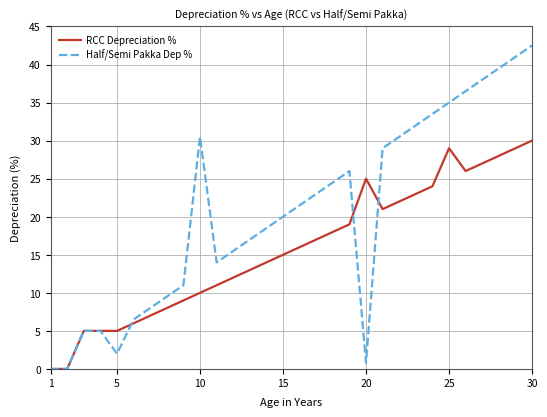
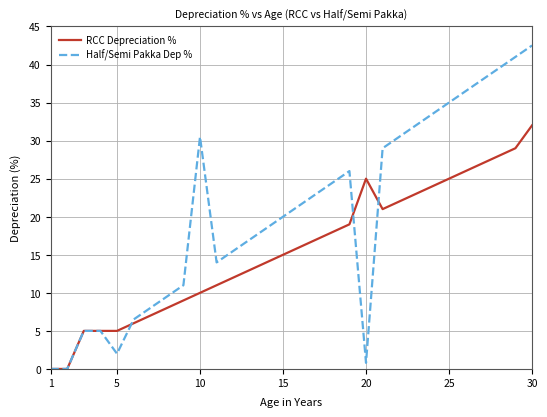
  {
    "RCC Depreciation %": {
      "5": 5,
      "10": 10,
      "15": 15,
      "20": 25,
-     "25": 29,
-     "30": 30
+     "25": 25,
+     "30": 32
    },
    "Half/Semi Pakka Dep %": {
      "5": 2,
      "10": 31,
      "15": 20,
      "20": 1,
      "25": 35,
      "30": 43
    }
  }
